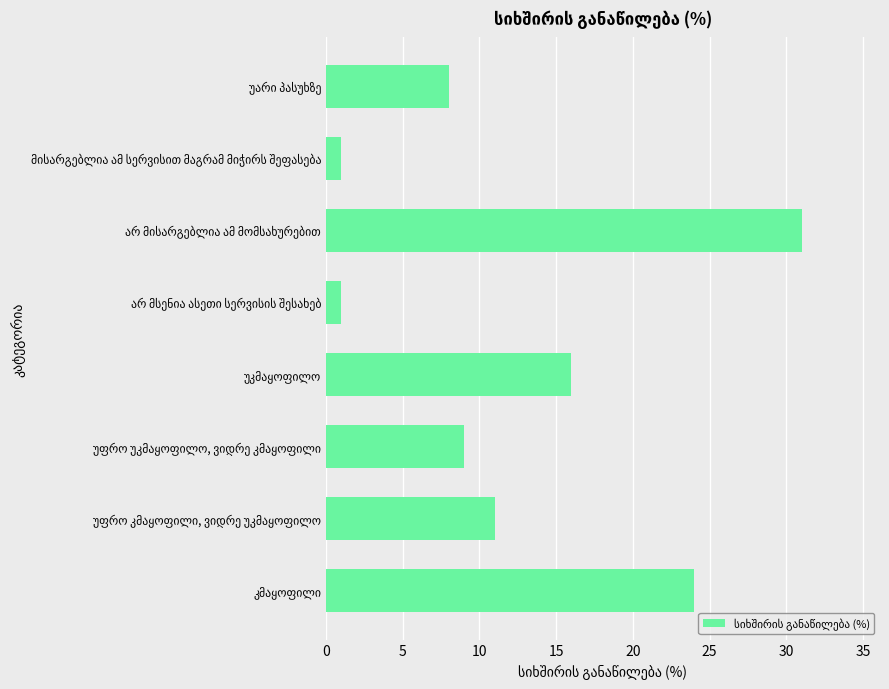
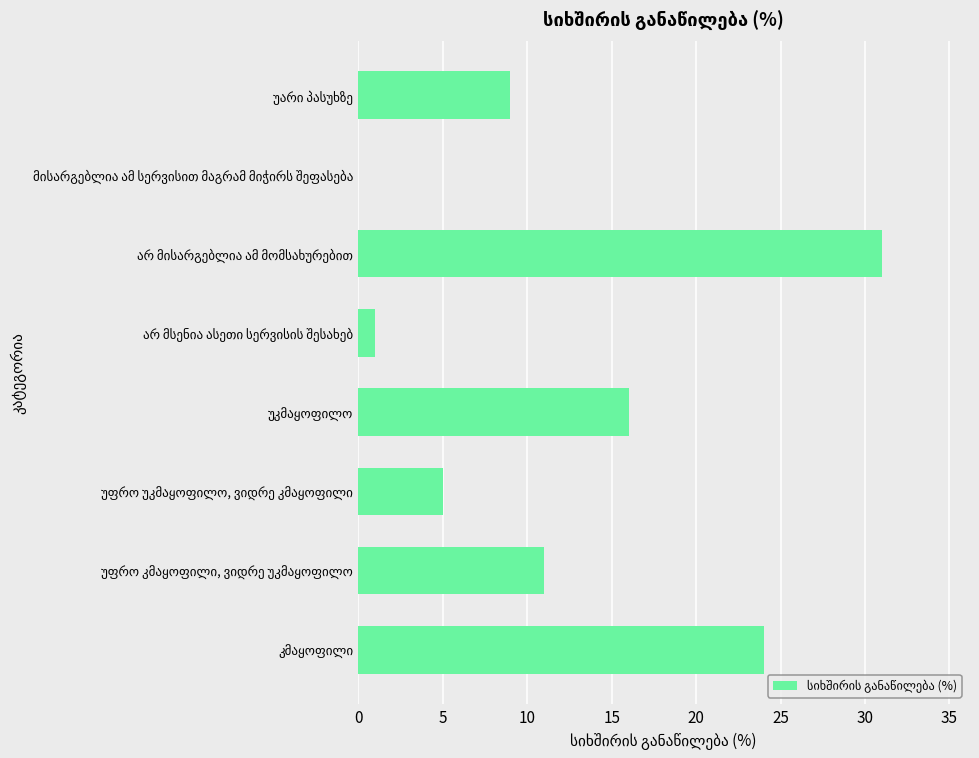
  {
-   "უარი პასუხზე": 8,
-   "მისარგებლია ამ სერვისით მაგრამ მიჭირს შეფასება": 1,
+   "უარი პასუხზე": 9,
+   "მისარგებლია ამ სერვისით მაგრამ მიჭირს შეფასება": 0,
    "არ მისარგებლია ამ მომსახურებით": 31,
    "არ მსენია ასეთი სერვისის შესახებ": 1,
    "უკმაყოფილო": 16,
-   "უფრო უკმაყოფილო, ვიდრე კმაყოფილი": 9,
+   "უფრო უკმაყოფილო, ვიდრე კმაყოფილი": 5,
    "უფრო კმაყოფილი, ვიდრე უკმაყოფილო": 11,
    "კმაყოფილი": 24
  }
